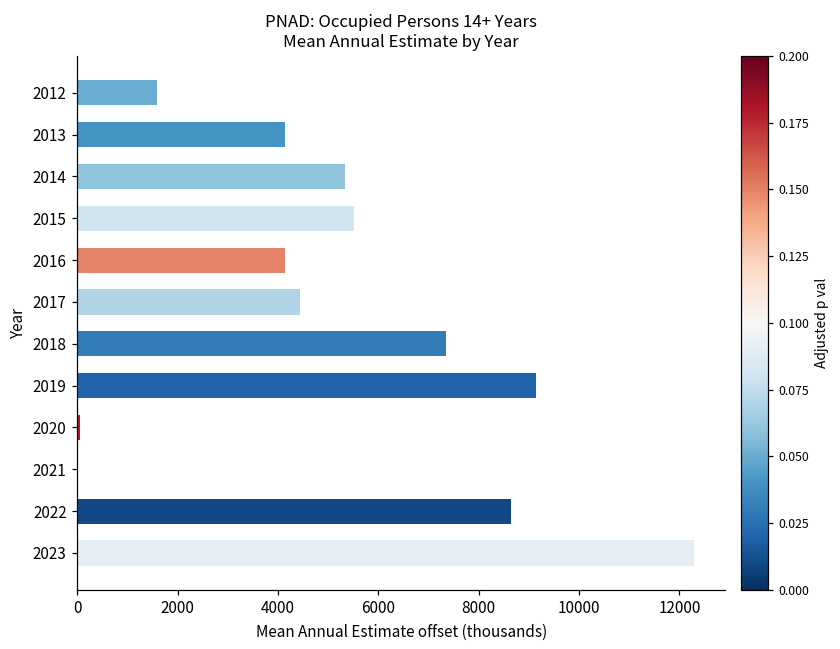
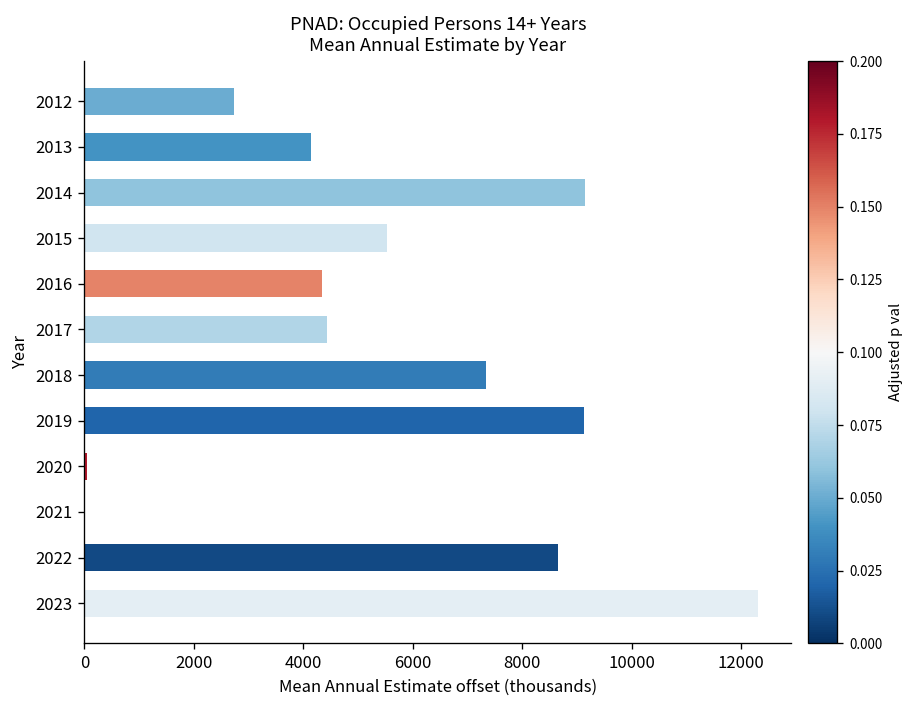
  {
-   "2012": 1600,
+   "2012": 2700,
    "2013": 4100,
-   "2014": 5300,
+   "2014": 9100,
    "2015": 5500,
-   "2016": 4100,
+   "2016": 4300,
    "2017": 4400,
    "2018": 7300,
    "2019": 9100,
    "2021": 0,
    "2022": 8600,
    "2023": 12300
  }
